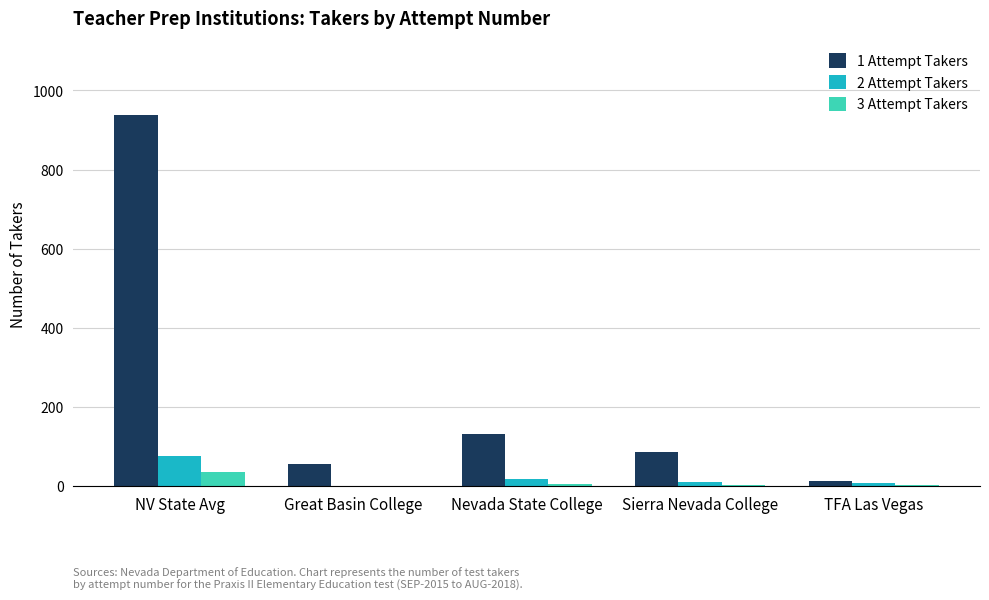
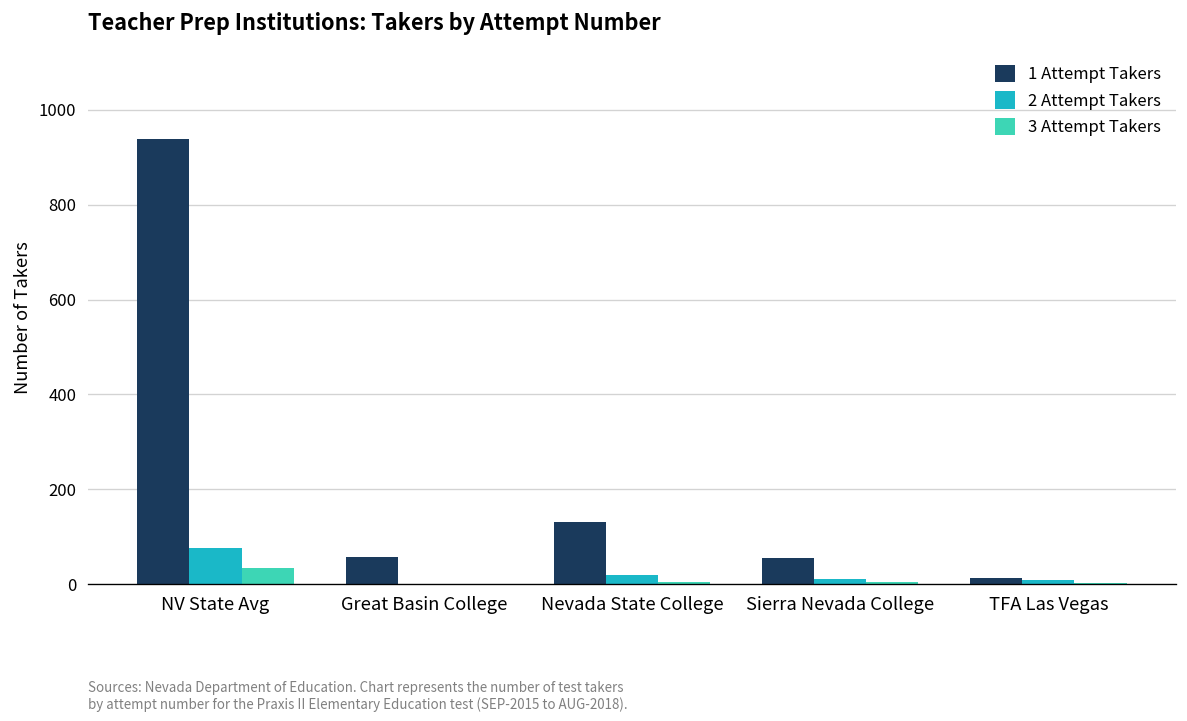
  {
    "1 Attempt Takers": {
      "NV State Avg": 940,
      "Great Basin College": 60,
      "Nevada State College": 130,
-     "Sierra Nevada College": 90,
+     "Sierra Nevada College": 60,
      "TFA Las Vegas": 10
    }
  }
